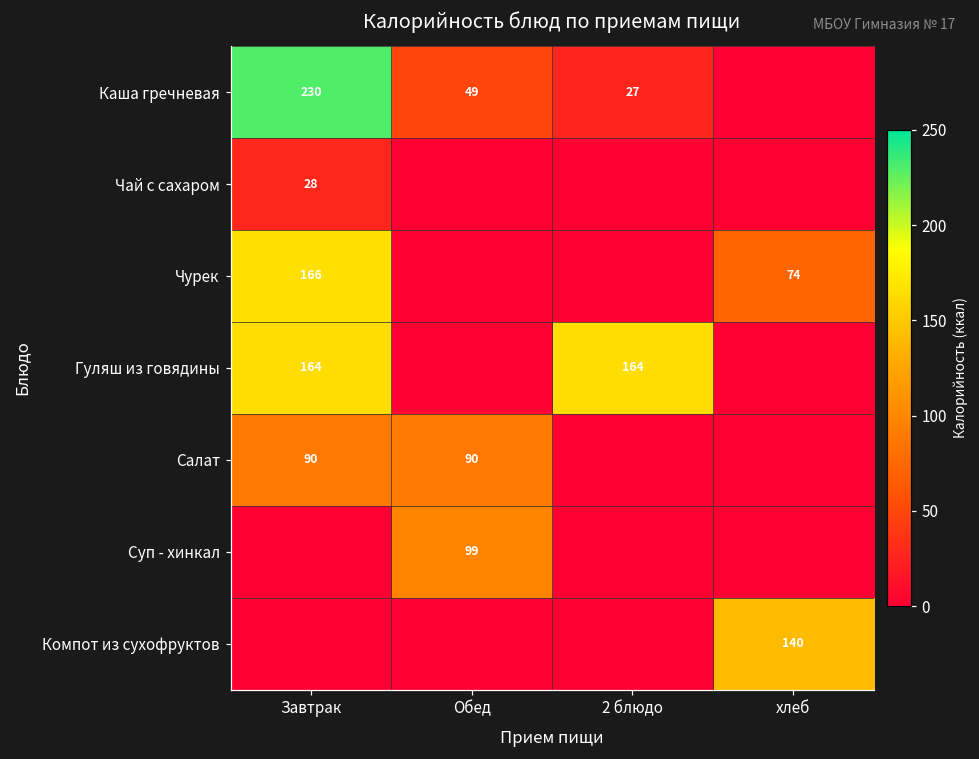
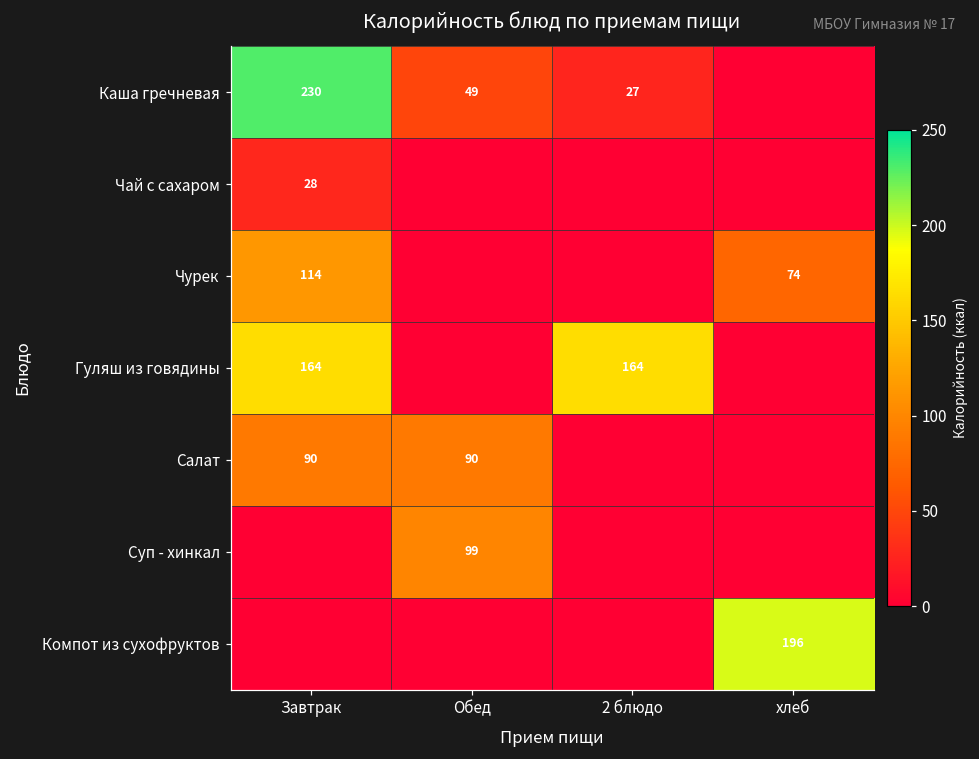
  {
    "Каша гречневая": {
      "Завтрак": 230,
      "Обед": 49,
      "2 блюдо": 27
    },
    "Чай с сахаром": {
      "Завтрак": 28
    },
    "Чурек": {
-     "Завтрак": 166,
+     "Завтрак": 114,
      "хлеб": 74
    },
    "Гуляш из говядины": {
      "Завтрак": 164,
      "2 блюдо": 164
    },
    "Салат": {
      "Завтрак": 90,
      "Обед": 90
    },
    "Суп - хинкал": {
      "Обед": 99
    },
    "Компот из сухофруктов": {
-     "хлеб": 140
+     "хлеб": 196
    }
  }
